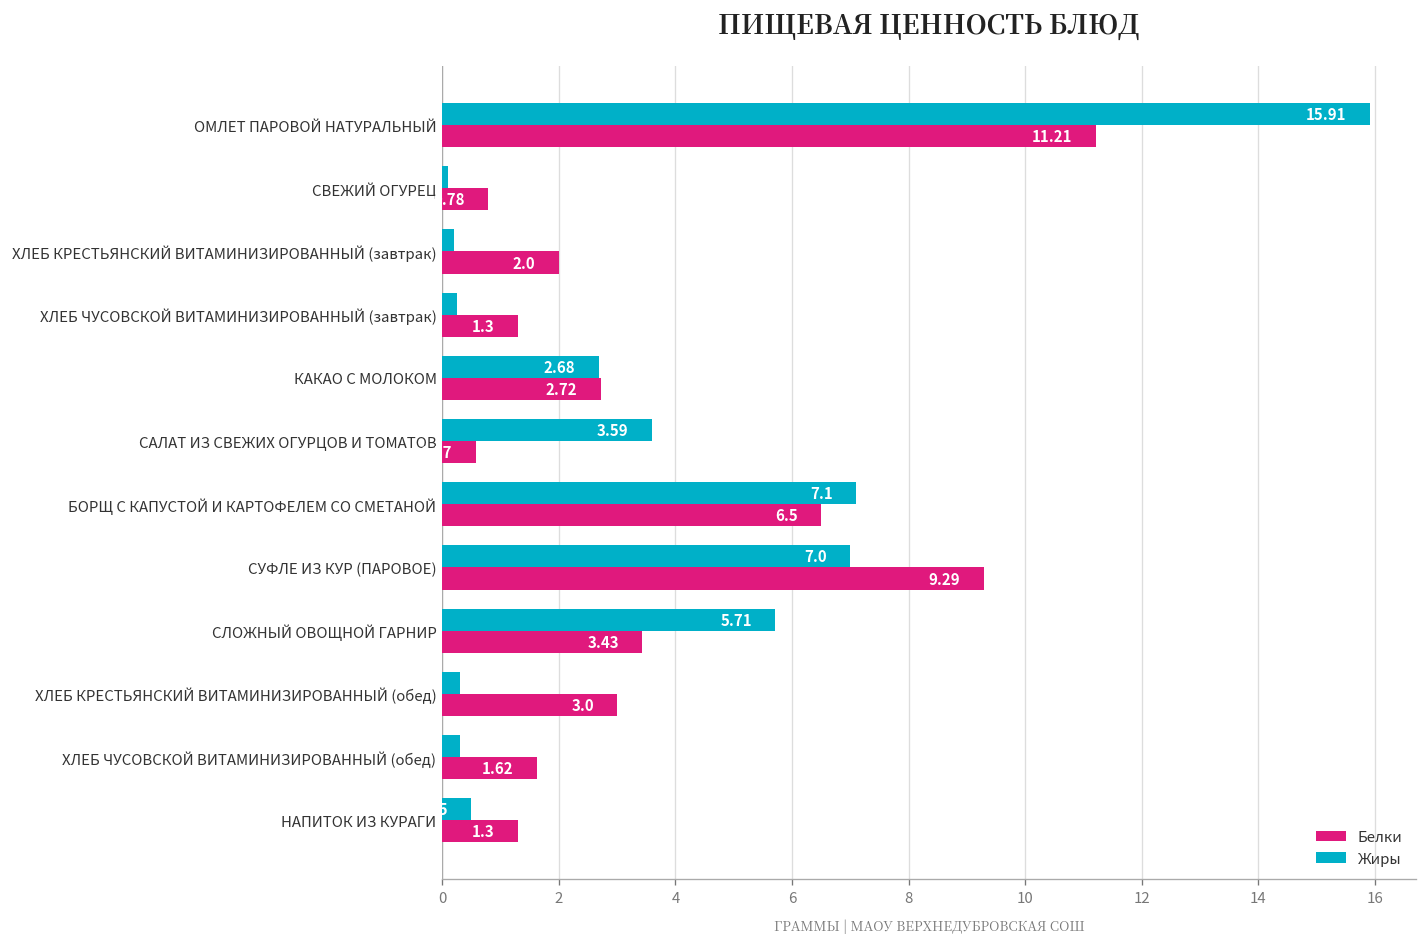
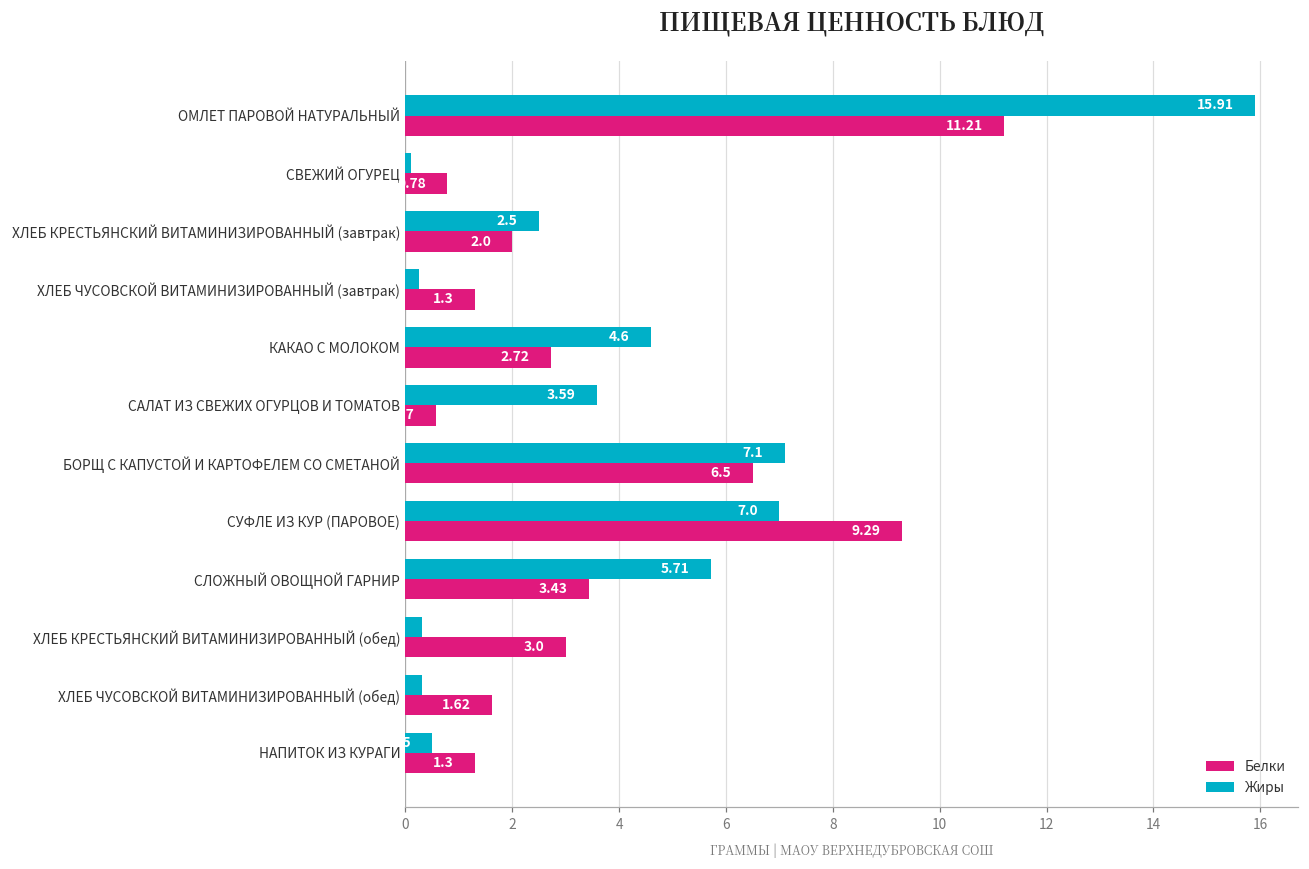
  {
    "Белки": {
      "ОМЛЕТ ПАРОВОЙ НАТУРАЛЬНЫЙ": 11.21,
      "СВЕЖИЙ ОГУРЕЦ": 0.78,
      "ХЛЕБ КРЕСТЬЯНСКИЙ ВИТАМИНИЗИРОВАННЫЙ (завтрак)": 2.0,
      "ХЛЕБ ЧУСОВСКОЙ ВИТАМИНИЗИРОВАННЫЙ (завтрак)": 1.3,
      "КАКАО С МОЛОКОМ": 2.72,
      "БОРЩ С КАПУСТОЙ И КАРТОФЕЛЕМ СО СМЕТАНОЙ": 6.5,
      "СУФЛЕ ИЗ КУР (ПАРОВОЕ)": 9.29,
      "СЛОЖНЫЙ ОВОЩНОЙ ГАРНИР": 3.43,
      "ХЛЕБ КРЕСТЬЯНСКИЙ ВИТАМИНИЗИРОВАННЫЙ (обед)": 3.0,
      "ХЛЕБ ЧУСОВСКОЙ ВИТАМИНИЗИРОВАННЫЙ (обед)": 1.62,
      "НАПИТОК ИЗ КУРАГИ": 1.3
    },
    "Жиры": {
      "ОМЛЕТ ПАРОВОЙ НАТУРАЛЬНЫЙ": 15.91,
-     "ХЛЕБ КРЕСТЬЯНСКИЙ ВИТАМИНИЗИРОВАННЫЙ (завтрак)": 0.2,
-     "КАКАО С МОЛОКОМ": 2.68,
+     "ХЛЕБ КРЕСТЬЯНСКИЙ ВИТАМИНИЗИРОВАННЫЙ (завтрак)": 2.5,
+     "КАКАО С МОЛОКОМ": 4.6,
      "САЛАТ ИЗ СВЕЖИХ ОГУРЦОВ И ТОМАТОВ": 3.59,
      "БОРЩ С КАПУСТОЙ И КАРТОФЕЛЕМ СО СМЕТАНОЙ": 7.1,
      "СУФЛЕ ИЗ КУР (ПАРОВОЕ)": 7.0,
      "СЛОЖНЫЙ ОВОЩНОЙ ГАРНИР": 5.71
    }
  }
